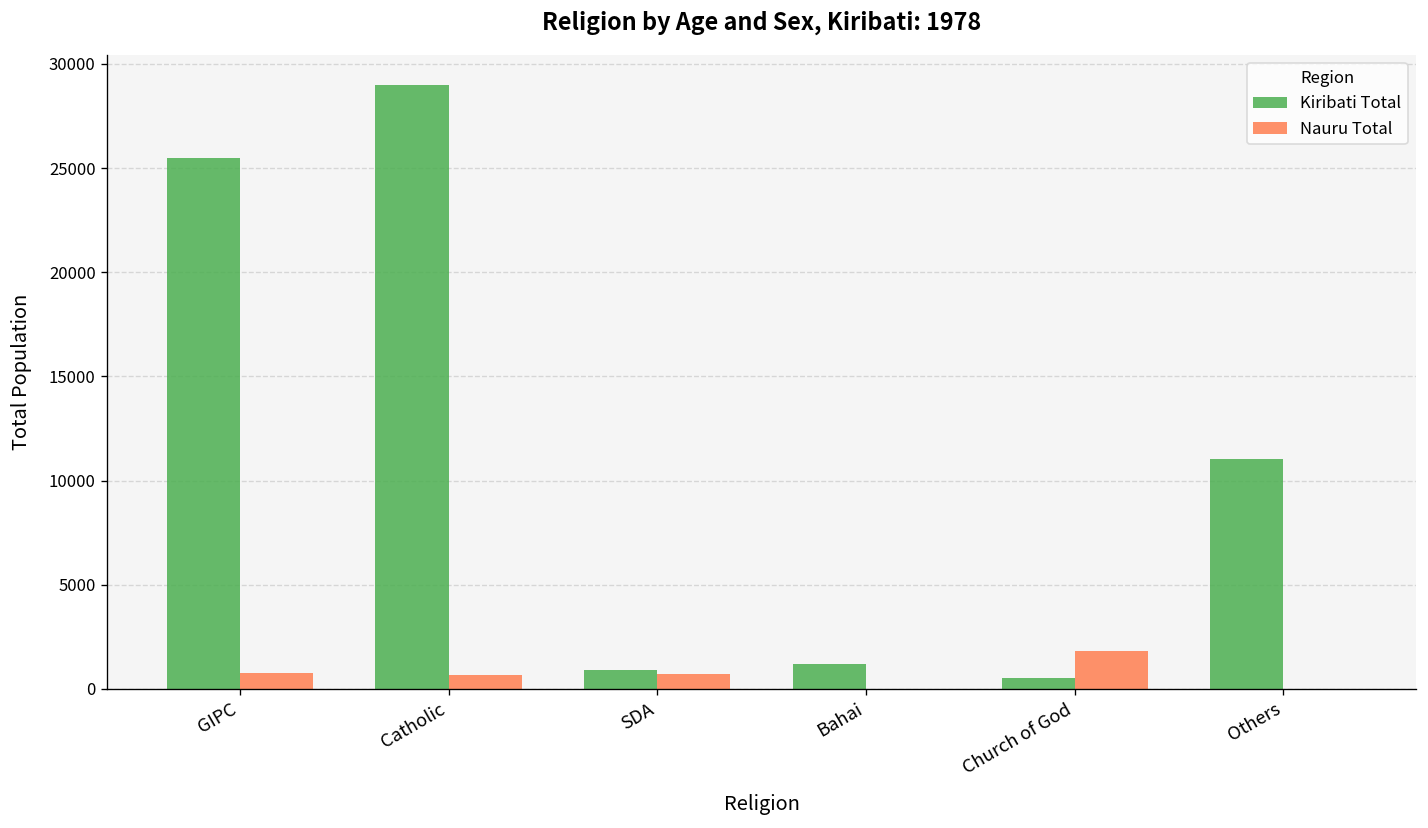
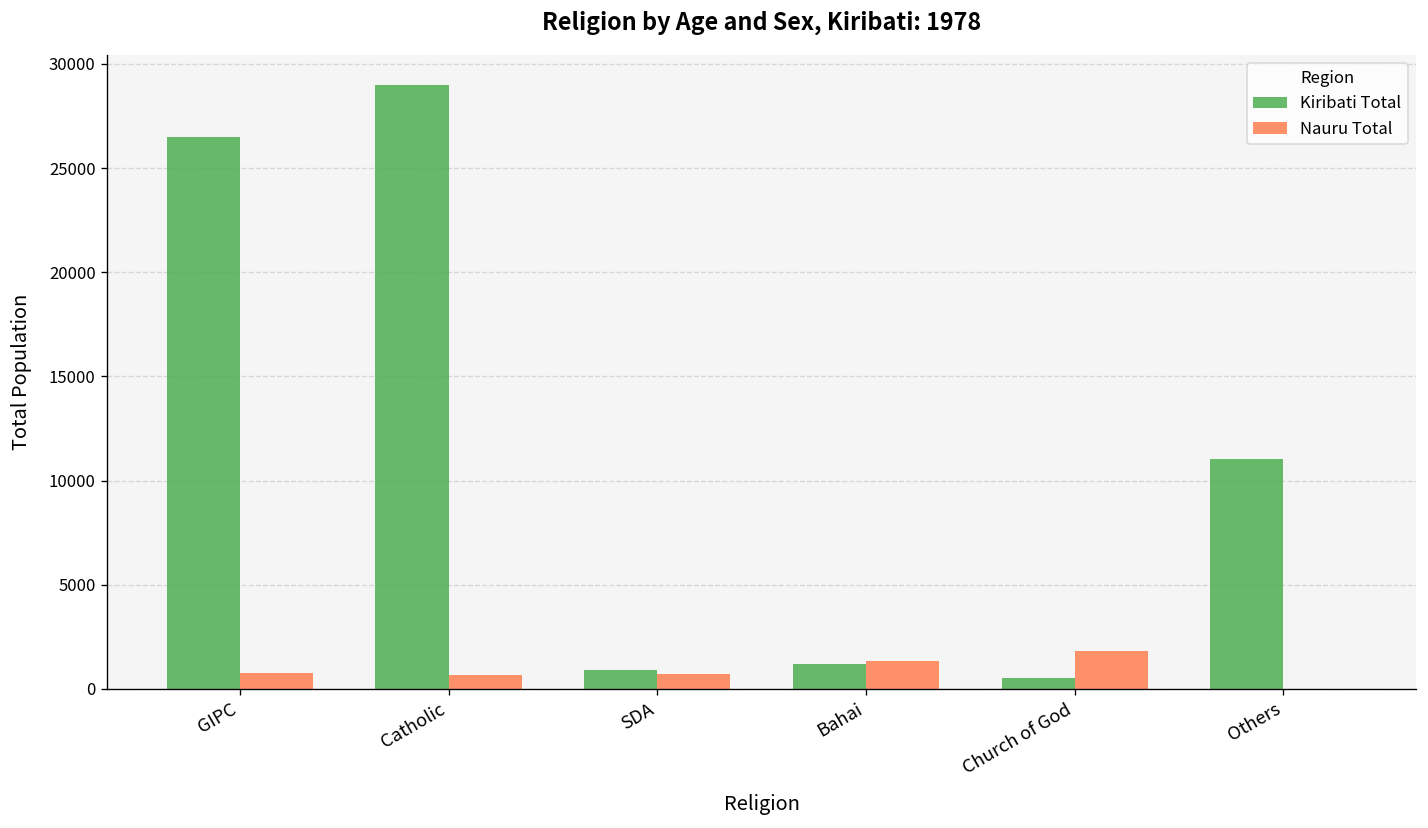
  {
    "Kiribati Total": {
-     "GIPC": 25500,
+     "GIPC": 26500,
      "Catholic": 29000,
      "SDA": 900,
      "Bahai": 1200,
      "Church of God": 500,
      "Others": 11000
    },
    "Nauru Total": {
      "GIPC": 800,
      "Catholic": 700,
      "SDA": 700,
-     "Bahai": 0,
+     "Bahai": 1300,
      "Church of God": 1800,
      "Others": 0
    }
  }
